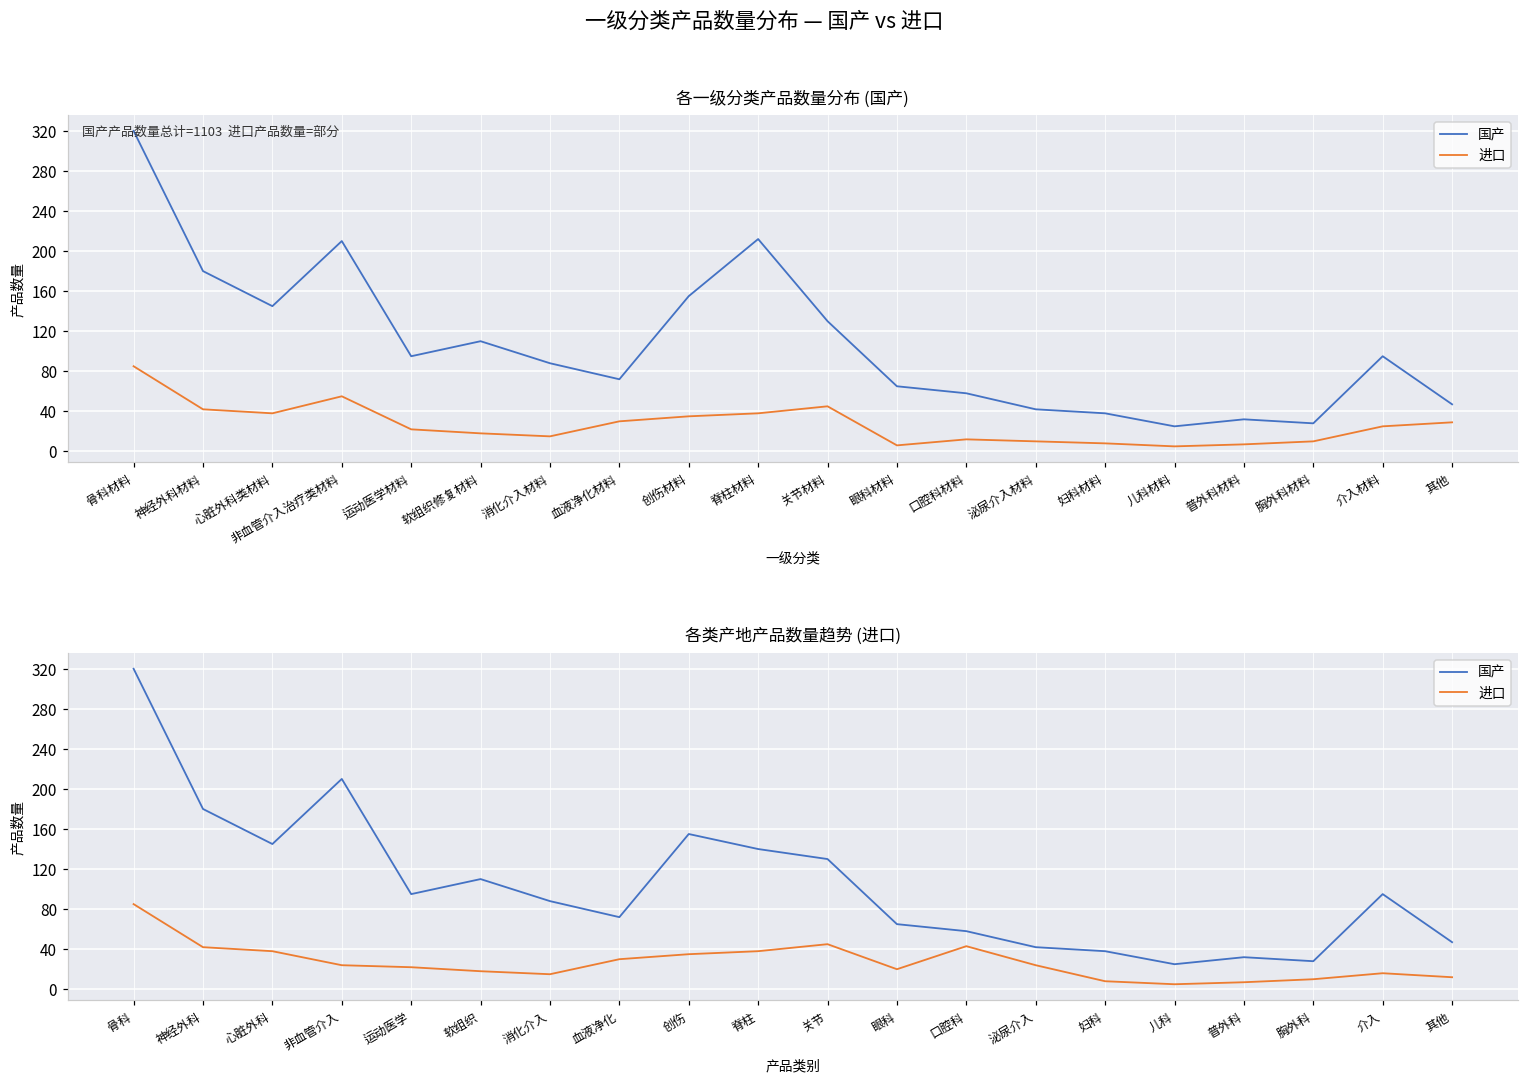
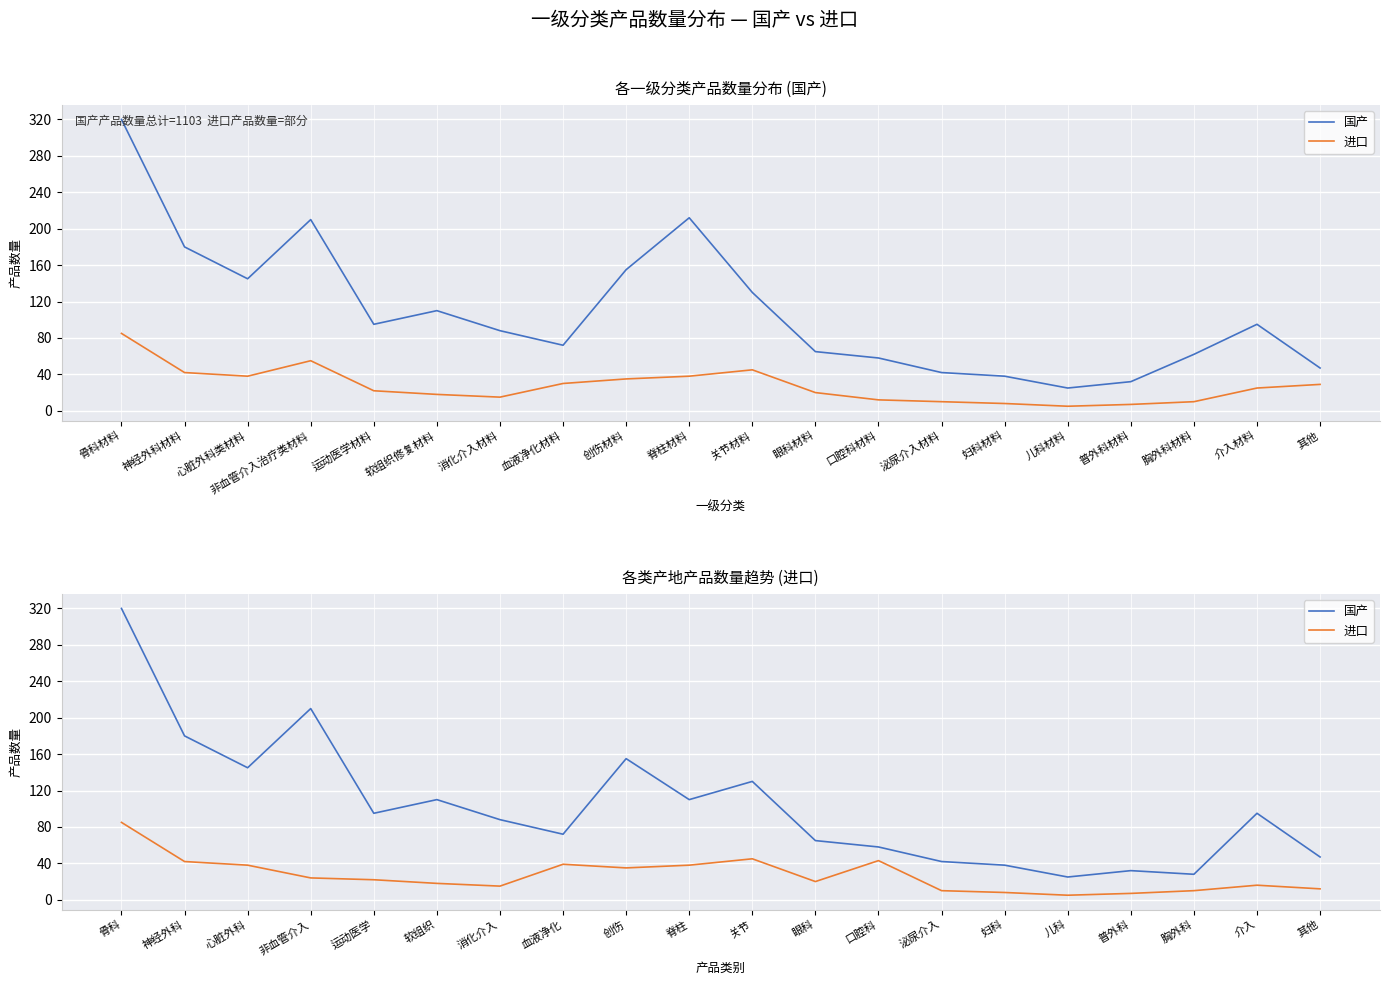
  {
    "各一级分类产品数量分布 (国产)": {
      "国产": {
        "神经外科材料": 180,
        "心脏外科类材料": 150,
        "非血管介入治疗类材料": 210,
        "运动医学材料": 100,
        "软组织修复材料": 110,
        "消化介入材料": 90,
        "血液净化材料": 70,
        "创伤材料": 160,
        "脊柱材料": 210,
        "关节材料": 130,
        "眼科材料": 70,
        "口腔科材料": 60,
        "泌尿介入材料": 40,
        "妇科材料": 40,
        "儿科材料": 30,
        "普外科材料": 30,
-       "胸外科材料": 30,
+       "胸外科材料": 60,
        "介入材料": 100,
        "其他": 50
      },
      "进口": {
        "骨科材料": 90,
        "神经外科材料": 40,
        "心脏外科类材料": 40,
        "非血管介入治疗类材料": 60,
        "运动医学材料": 20,
        "软组织修复材料": 20,
        "消化介入材料": 20,
        "血液净化材料": 30,
        "创伤材料": 40,
        "脊柱材料": 40,
        "关节材料": 50,
-       "眼科材料": 10,
+       "眼科材料": 20,
        "口腔科材料": 10,
        "泌尿介入材料": 10,
        "妇科材料": 10,
        "儿科材料": 10,
        "普外科材料": 10,
        "胸外科材料": 10,
        "介入材料": 30,
        "其他": 30
      }
    },
    "各类产地产品数量趋势 (进口)": {
      "国产": {
        "骨科": 320,
        "神经外科": 180,
        "心脏外科": 150,
        "非血管介入": 210,
        "运动医学": 100,
        "软组织": 110,
        "消化介入": 90,
        "血液净化": 70,
        "创伤": 160,
-       "脊柱": 140,
+       "脊柱": 110,
        "关节": 130,
        "眼科": 70,
        "口腔科": 60,
        "泌尿介入": 40,
        "妇科": 40,
        "儿科": 30,
        "普外科": 30,
        "胸外科": 30,
        "介入": 100,
        "其他": 50
      },
      "进口": {
        "骨科": 90,
        "神经外科": 40,
        "心脏外科": 40,
        "非血管介入": 20,
        "运动医学": 20,
        "软组织": 20,
        "消化介入": 20,
-       "血液净化": 30,
+       "血液净化": 40,
        "创伤": 40,
        "脊柱": 40,
        "关节": 50,
        "眼科": 20,
        "口腔科": 40,
-       "泌尿介入": 20,
+       "泌尿介入": 10,
        "妇科": 10,
        "儿科": 10,
        "普外科": 10,
        "胸外科": 10,
        "介入": 20,
        "其他": 10
      }
    }
  }
